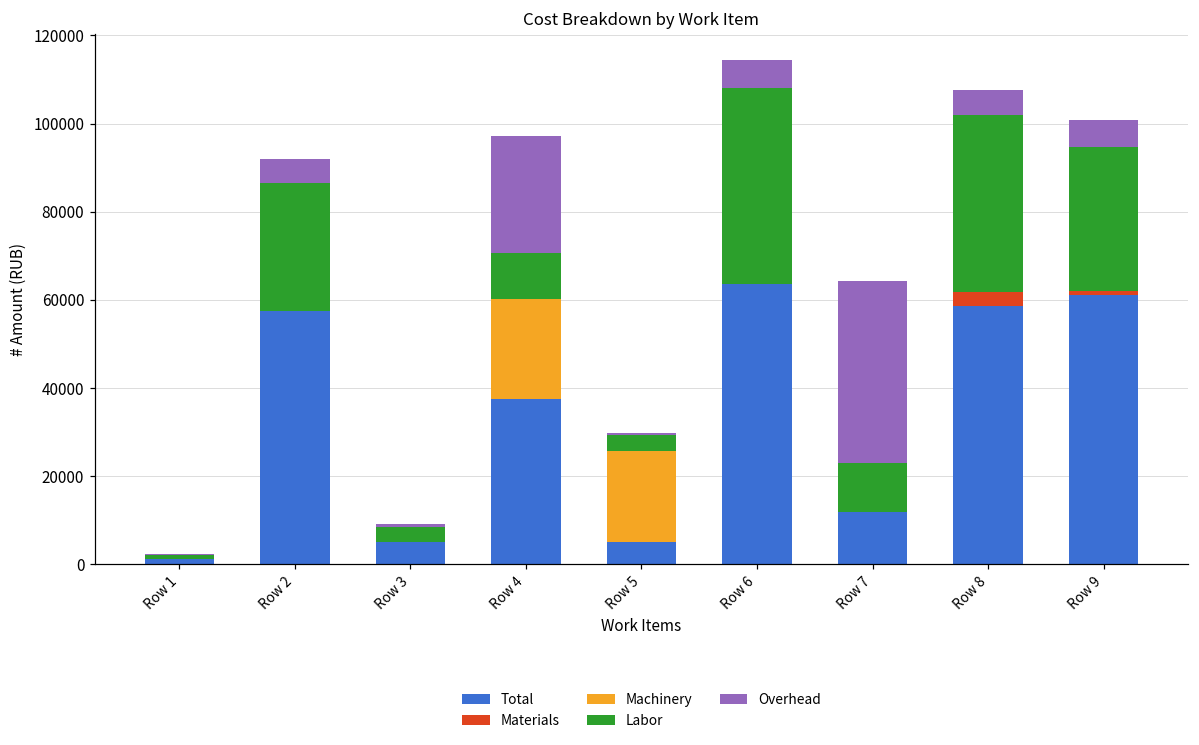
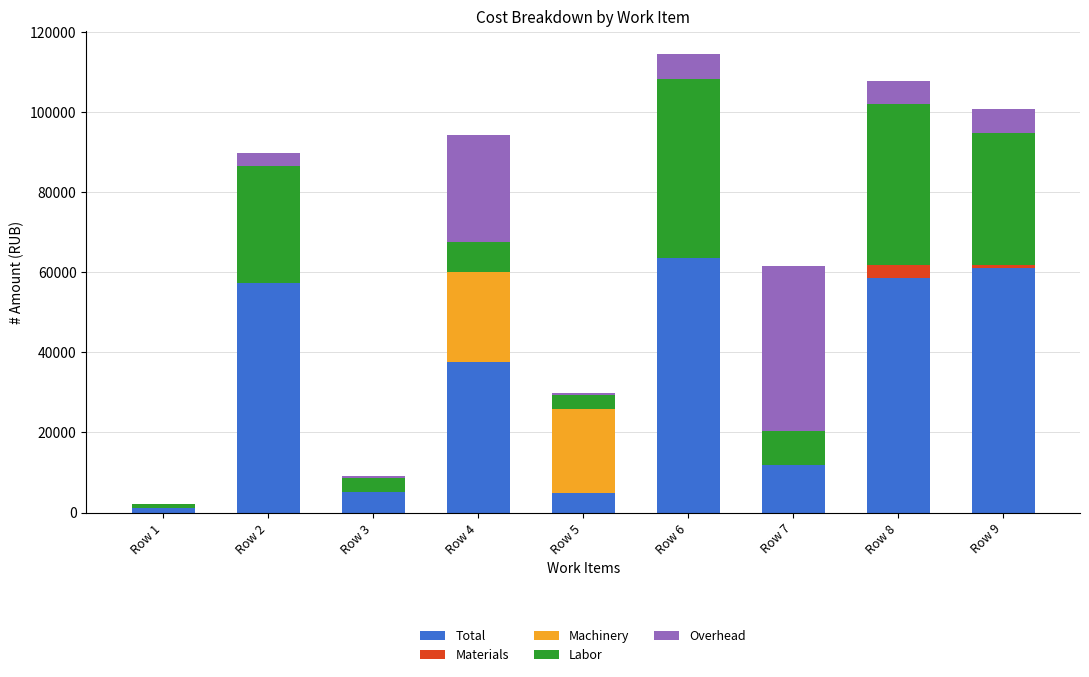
  {
    "Total": {
      "Row 1": 1000,
      "Row 2": 57000,
      "Row 3": 5000,
      "Row 4": 38000,
      "Row 5": 5000,
      "Row 6": 64000,
      "Row 7": 12000,
      "Row 8": 59000,
      "Row 9": 61000
    },
    "Materials": {
      "Row 1": 0,
      "Row 2": 0,
      "Row 3": 0,
      "Row 5": 0,
      "Row 6": 0,
      "Row 7": 0,
      "Row 8": 3000,
      "Row 9": 1000
    },
    "Machinery": {
      "Row 1": 0,
      "Row 2": 0,
      "Row 3": 0,
      "Row 4": 23000,
      "Row 5": 21000,
      "Row 6": 0,
      "Row 7": 0
    },
    "Labor": {
      "Row 1": 1000,
      "Row 2": 29000,
      "Row 3": 4000,
-     "Row 4": 10000,
+     "Row 4": 7000,
      "Row 5": 4000,
      "Row 6": 45000,
-     "Row 7": 11000,
+     "Row 7": 8000,
      "Row 8": 40000,
      "Row 9": 33000
    },
    "Overhead": {
-     "Row 2": 5000,
+     "Row 2": 3000,
      "Row 4": 27000,
      "Row 6": 6000,
      "Row 7": 41000,
      "Row 8": 6000,
      "Row 9": 6000
    }
  }
